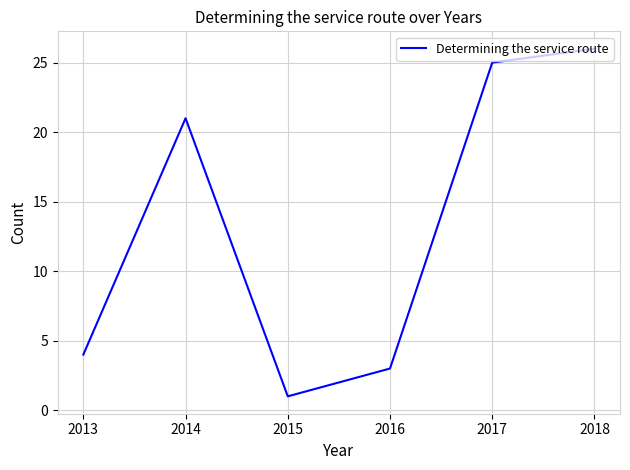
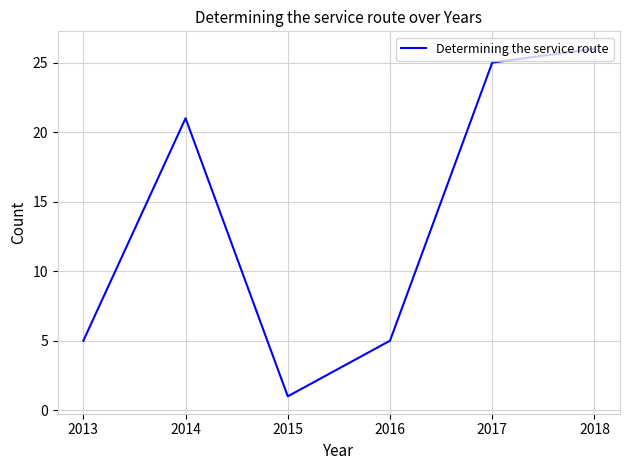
  {
-   "2013": 4,
+   "2013": 5,
    "2014": 21,
    "2015": 1,
-   "2016": 3,
+   "2016": 5,
    "2017": 25
  }
